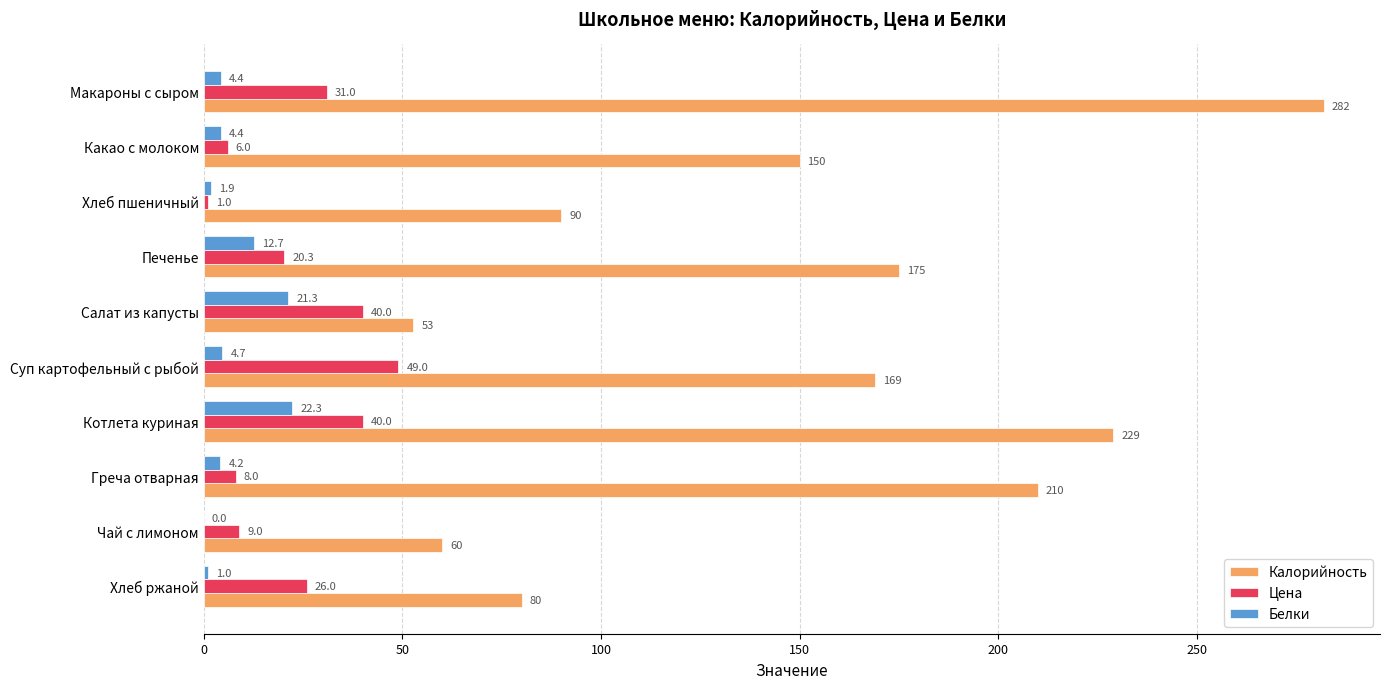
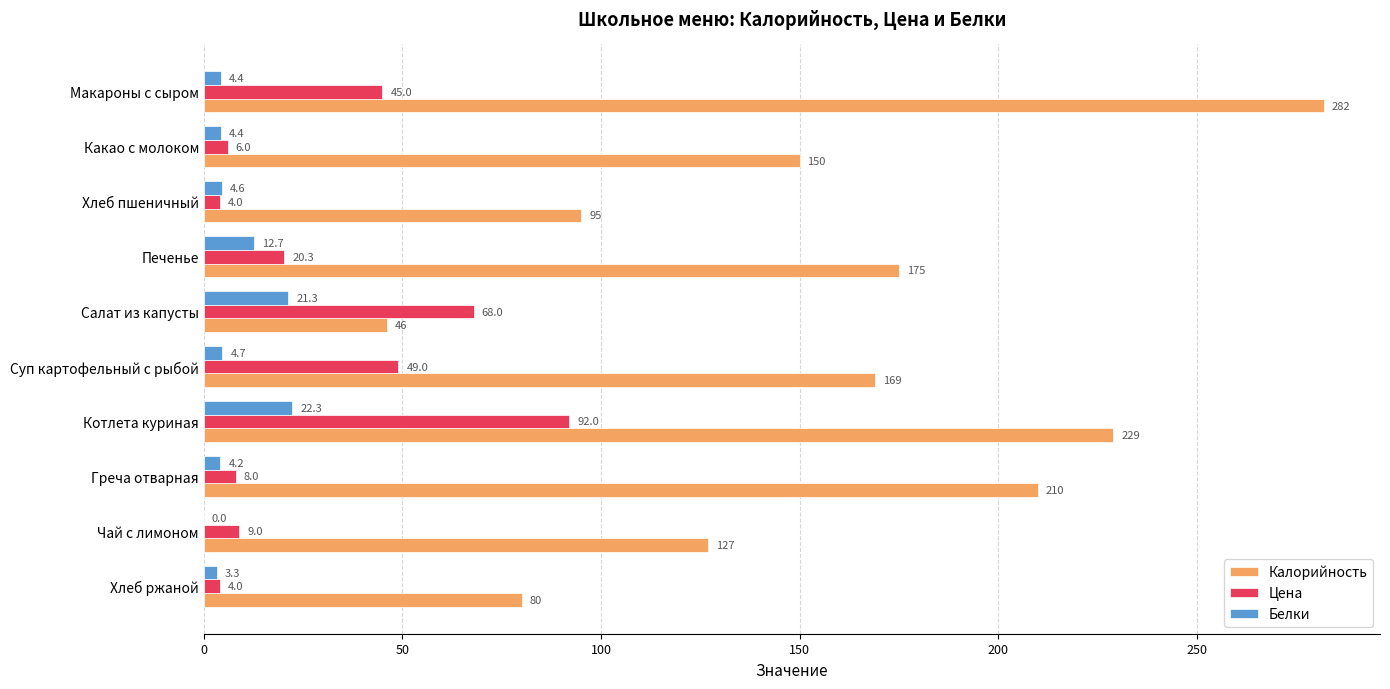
  {
    "Калорийность": {
      "Макароны с сыром": 282,
      "Какао с молоком": 150,
-     "Хлеб пшеничный": 90,
+     "Хлеб пшеничный": 95,
      "Печенье": 175,
-     "Салат из капусты": 53,
+     "Салат из капусты": 46,
      "Суп картофельный с рыбой": 169,
      "Котлета куриная": 229,
      "Греча отварная": 210,
-     "Чай с лимоном": 60,
+     "Чай с лимоном": 127,
      "Хлеб ржаной": 80
    },
    "Цена": {
-     "Макароны с сыром": 31.0,
+     "Макароны с сыром": 45.0,
      "Какао с молоком": 6.0,
-     "Хлеб пшеничный": 1.0,
+     "Хлеб пшеничный": 4.0,
      "Печенье": 20.3,
-     "Салат из капусты": 40.0,
+     "Салат из капусты": 68.0,
      "Суп картофельный с рыбой": 49.0,
-     "Котлета куриная": 40.0,
+     "Котлета куриная": 92.0,
      "Греча отварная": 8.0,
      "Чай с лимоном": 9.0,
-     "Хлеб ржаной": 26.0
+     "Хлеб ржаной": 4.0
    },
    "Белки": {
      "Макароны с сыром": 4.4,
      "Какао с молоком": 4.4,
-     "Хлеб пшеничный": 1.9,
+     "Хлеб пшеничный": 4.6,
      "Печенье": 12.7,
      "Салат из капусты": 21.3,
      "Суп картофельный с рыбой": 4.7,
      "Котлета куриная": 22.3,
      "Греча отварная": 4.2,
      "Чай с лимоном": 0.0,
-     "Хлеб ржаной": 1.0
+     "Хлеб ржаной": 3.3
    }
  }
